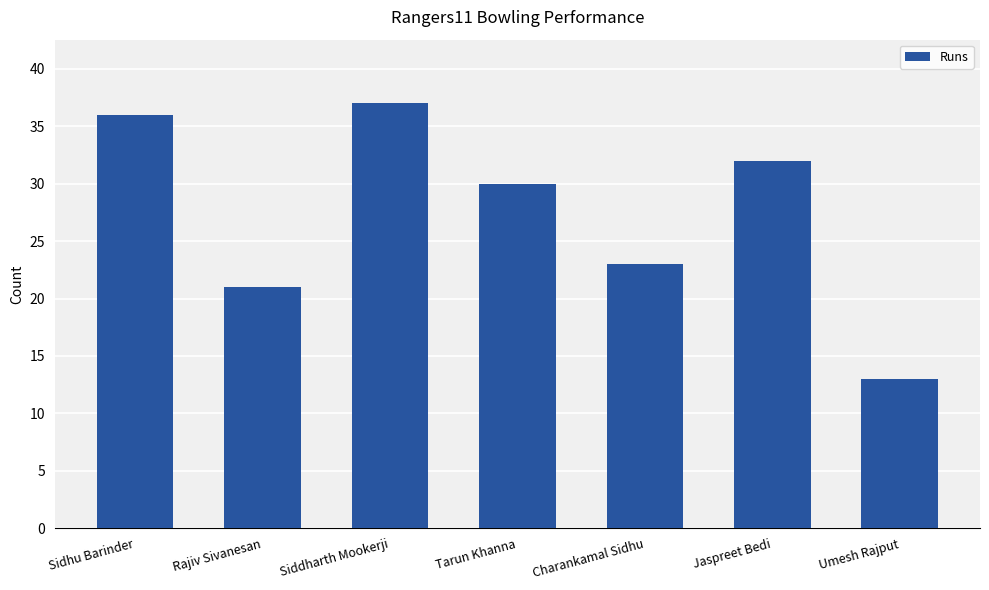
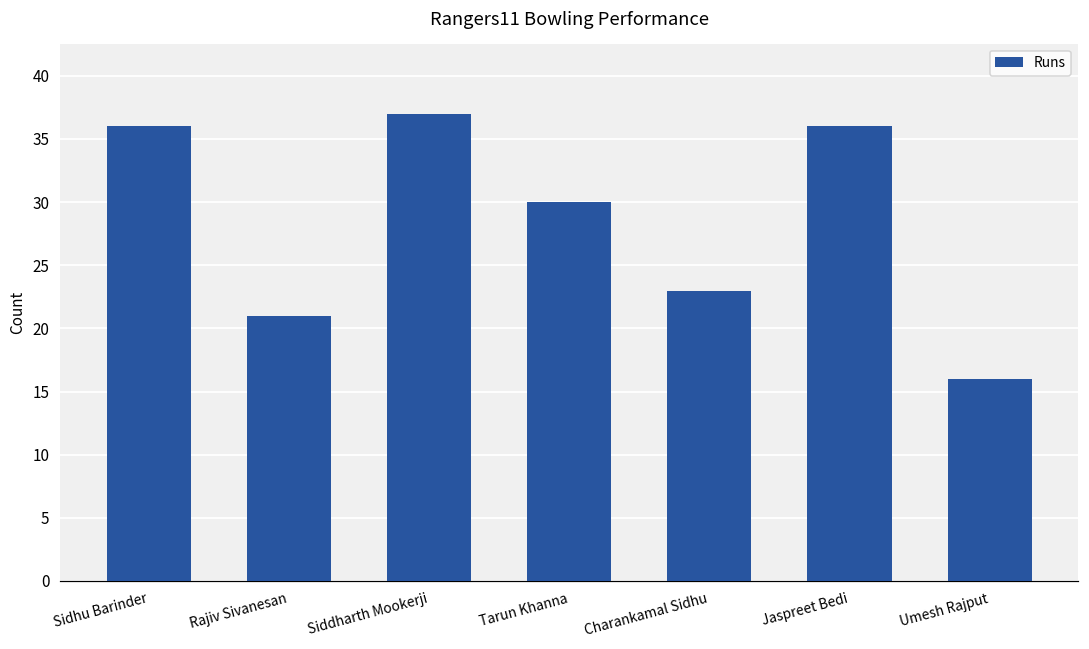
  {
    "Sidhu Barinder": 36,
    "Rajiv Sivanesan": 21,
    "Siddharth Mookerji": 37,
    "Tarun Khanna": 30,
    "Charankamal Sidhu": 23,
-   "Jaspreet Bedi": 32,
-   "Umesh Rajput": 13
+   "Jaspreet Bedi": 36,
+   "Umesh Rajput": 16
  }
